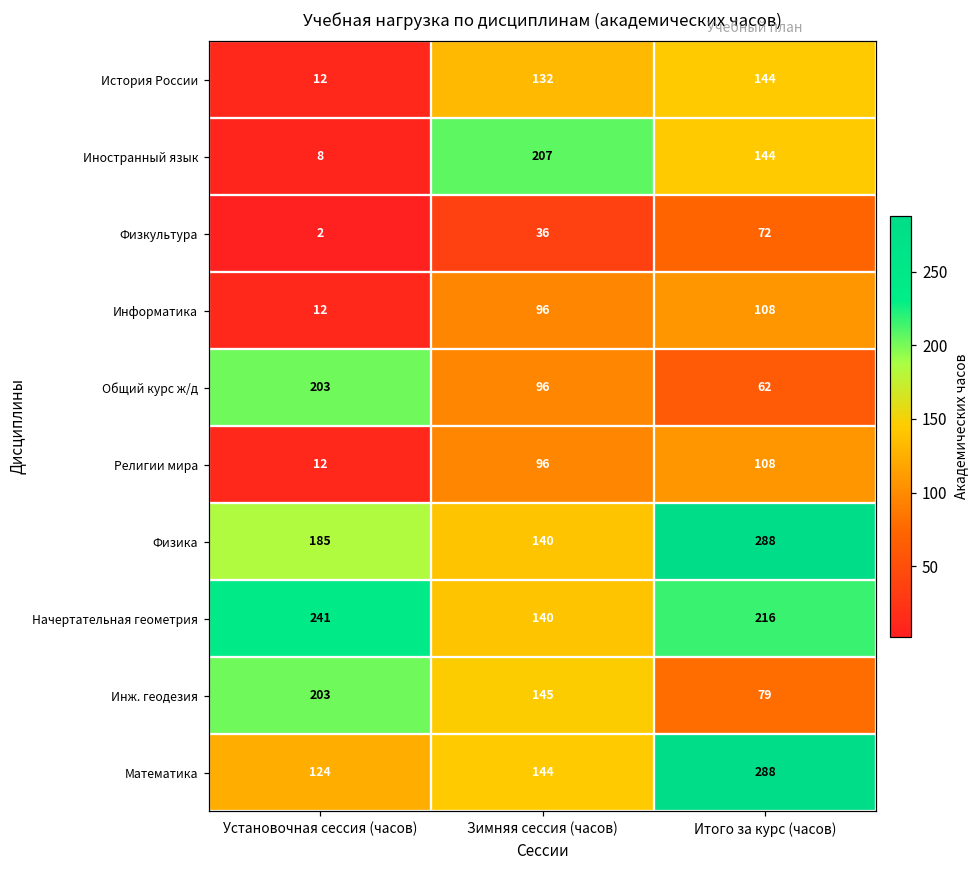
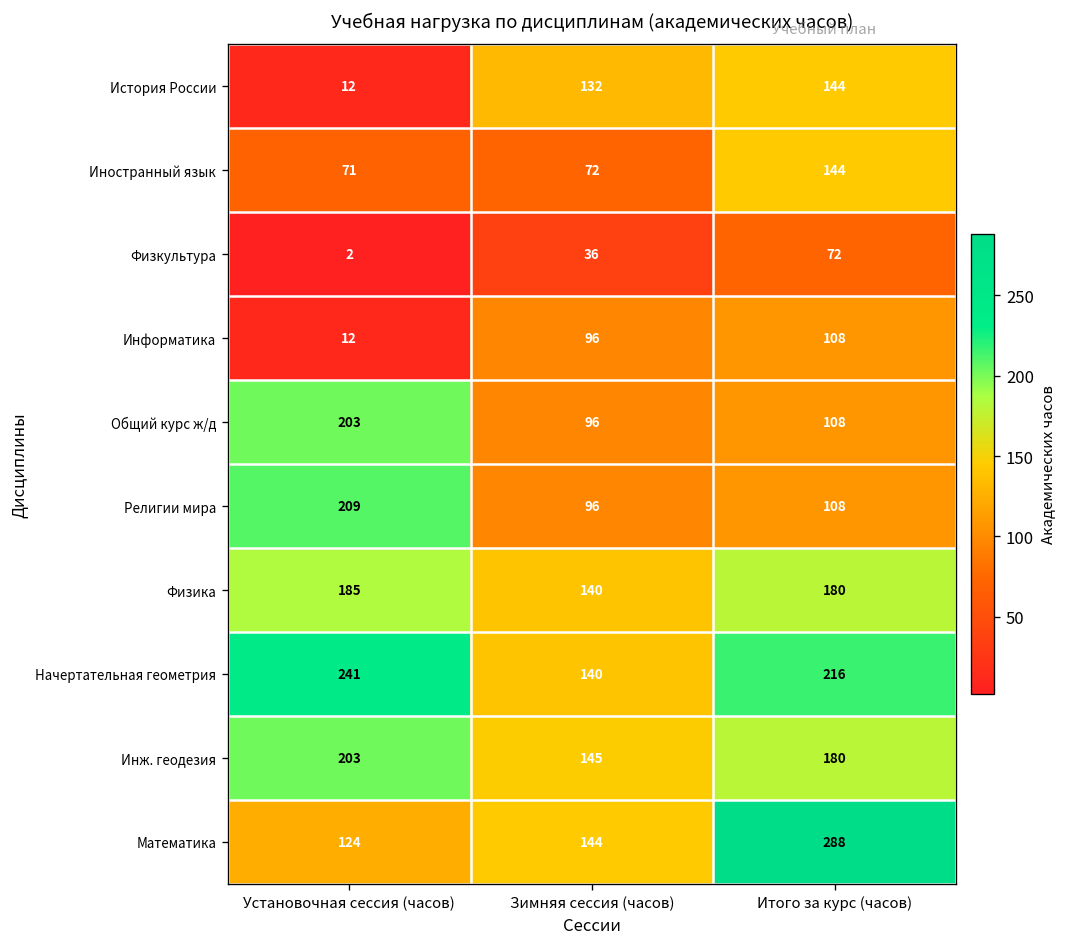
  {
    "История России": {
      "Установочная сессия (часов)": 12,
      "Зимняя сессия (часов)": 132,
      "Итого за курс (часов)": 144
    },
    "Иностранный язык": {
-     "Установочная сессия (часов)": 8,
-     "Зимняя сессия (часов)": 207,
+     "Установочная сессия (часов)": 71,
+     "Зимняя сессия (часов)": 72,
      "Итого за курс (часов)": 144
    },
    "Физкультура": {
      "Установочная сессия (часов)": 2,
      "Зимняя сессия (часов)": 36,
      "Итого за курс (часов)": 72
    },
    "Информатика": {
      "Установочная сессия (часов)": 12,
      "Зимняя сессия (часов)": 96,
      "Итого за курс (часов)": 108
    },
    "Общий курс ж/д": {
      "Установочная сессия (часов)": 203,
      "Зимняя сессия (часов)": 96,
-     "Итого за курс (часов)": 62
+     "Итого за курс (часов)": 108
    },
    "Религии мира": {
-     "Установочная сессия (часов)": 12,
+     "Установочная сессия (часов)": 209,
      "Зимняя сессия (часов)": 96,
      "Итого за курс (часов)": 108
    },
    "Физика": {
      "Установочная сессия (часов)": 185,
      "Зимняя сессия (часов)": 140,
-     "Итого за курс (часов)": 288
+     "Итого за курс (часов)": 180
    },
    "Начертательная геометрия": {
      "Установочная сессия (часов)": 241,
      "Зимняя сессия (часов)": 140,
      "Итого за курс (часов)": 216
    },
    "Инж. геодезия": {
      "Установочная сессия (часов)": 203,
      "Зимняя сессия (часов)": 145,
-     "Итого за курс (часов)": 79
+     "Итого за курс (часов)": 180
    },
    "Математика": {
      "Установочная сессия (часов)": 124,
      "Зимняя сессия (часов)": 144,
      "Итого за курс (часов)": 288
    }
  }
